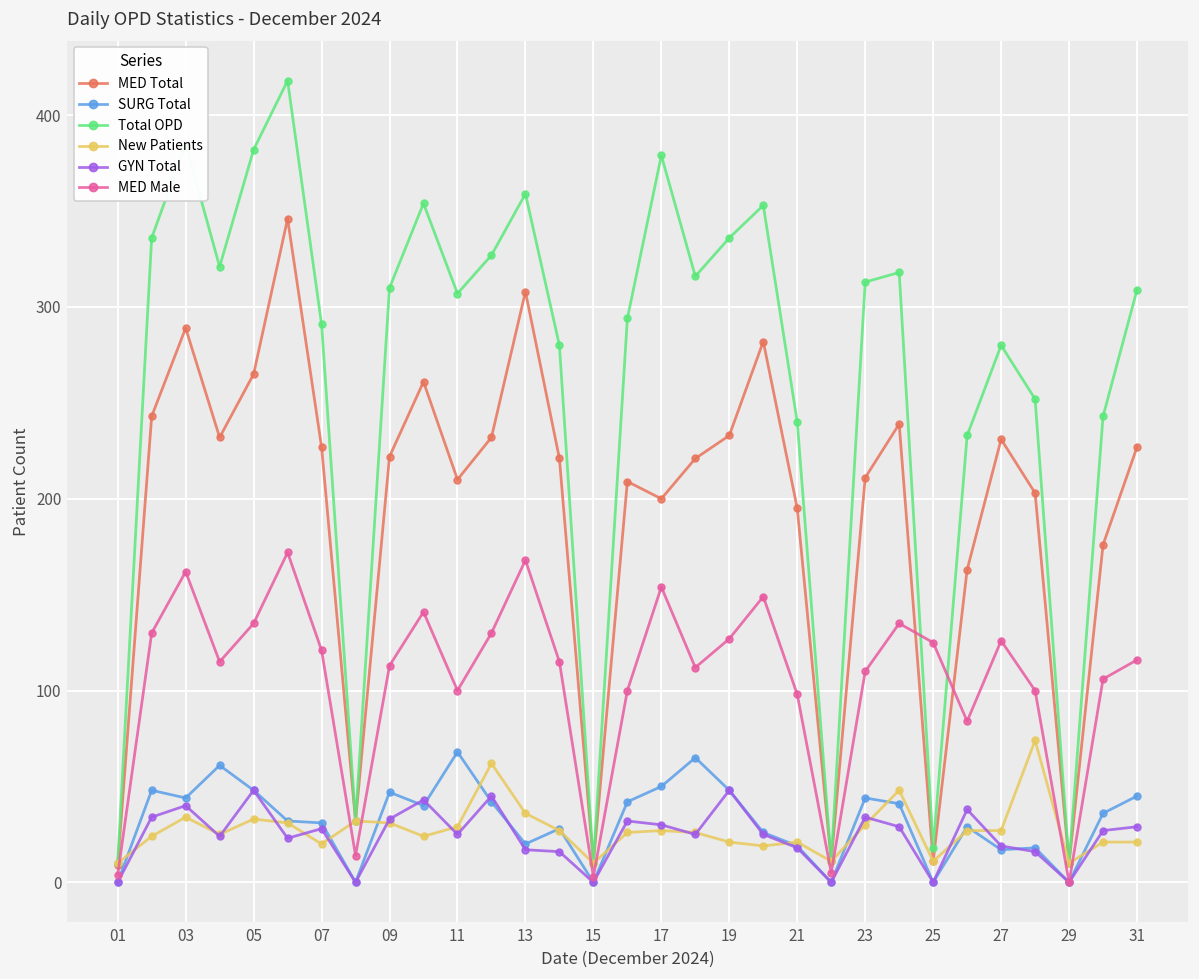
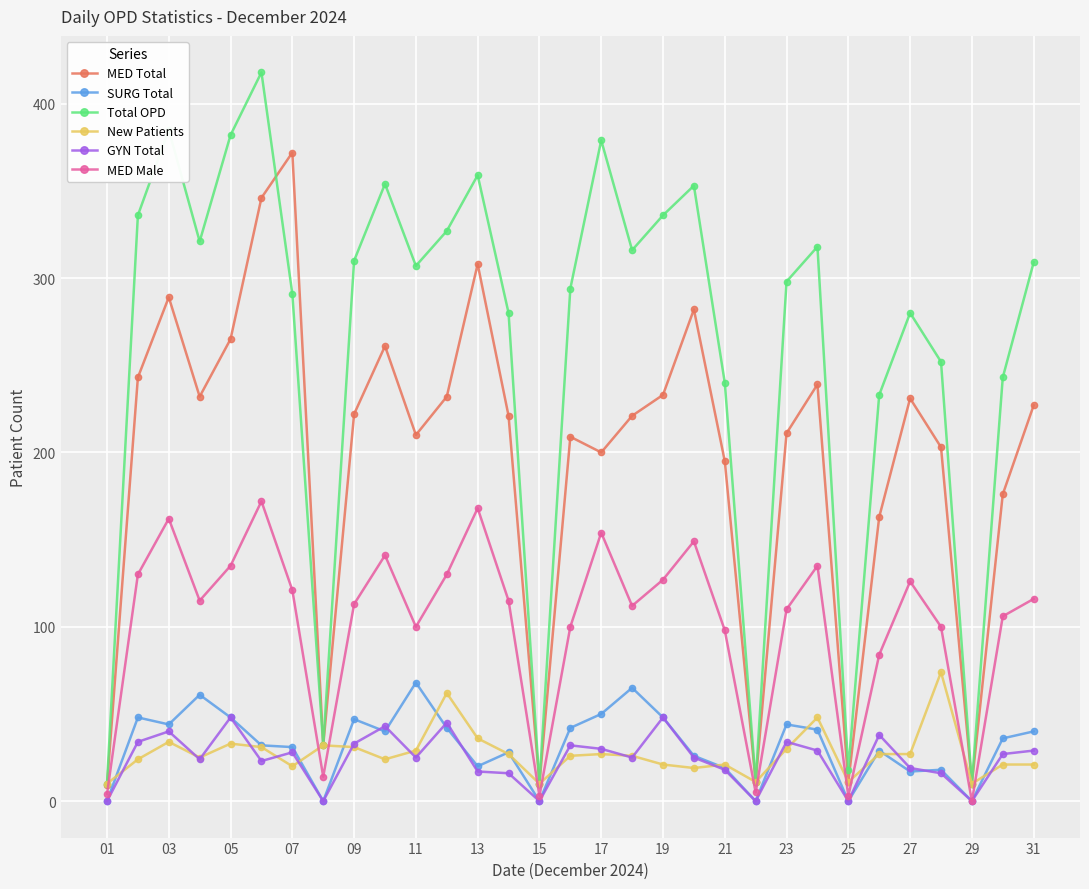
  {
    "MED Total": {
      "03": 289,
      "05": 265,
-     "07": 227,
+     "07": 372,
      "09": 222,
      "11": 210,
      "13": 308,
      "17": 200,
      "19": 233,
      "21": 195,
      "23": 211,
      "27": 231,
      "31": 227
    },
    "SURG Total": {
      "03": 44,
      "07": 31,
      "09": 47,
      "11": 68,
      "13": 20,
      "17": 50,
      "23": 44,
      "27": 17,
-     "31": 45
+     "31": 40
    },
    "Total OPD": {
      "05": 382,
      "07": 291,
      "09": 310,
      "11": 307,
      "13": 359,
      "17": 379,
      "19": 336,
      "21": 240,
-     "23": 313,
+     "23": 298,
      "25": 18,
      "27": 280,
      "31": 309
    },
    "New Patients": {
      "03": 34,
      "05": 33,
      "07": 20,
      "09": 31,
      "11": 29,
      "13": 36,
      "17": 27,
      "19": 21,
      "21": 21,
      "23": 30,
      "27": 27,
      "31": 21
    },
    "GYN Total": {
      "03": 40,
      "07": 28,
      "09": 33,
      "11": 25,
      "13": 17,
      "17": 30,
      "23": 34,
      "27": 19,
      "31": 29
    },
    "MED Male": {
      "01": 4,
      "03": 162,
      "05": 135,
      "07": 121,
      "09": 113,
      "11": 100,
      "13": 168,
      "15": 3,
      "17": 154,
      "19": 127,
      "21": 98,
      "23": 110,
-     "25": 125,
+     "25": 3,
      "27": 126,
      "31": 116
    }
  }
